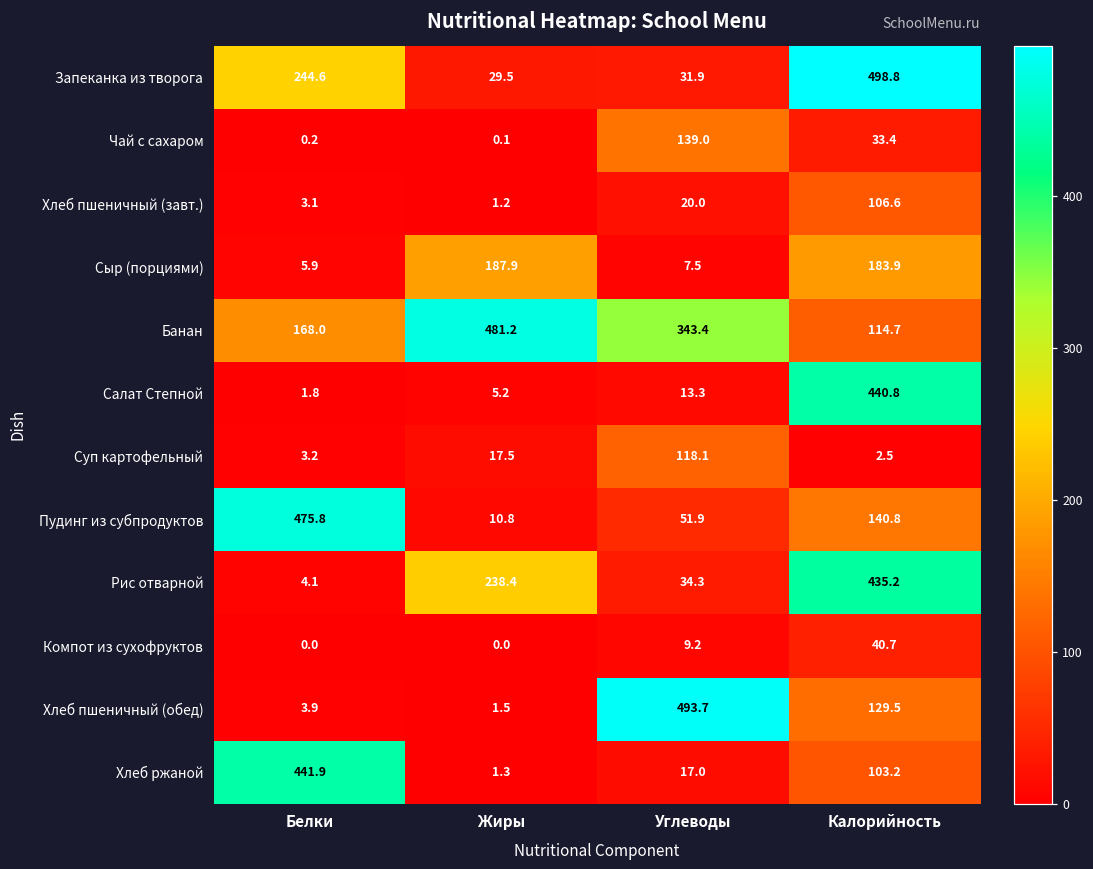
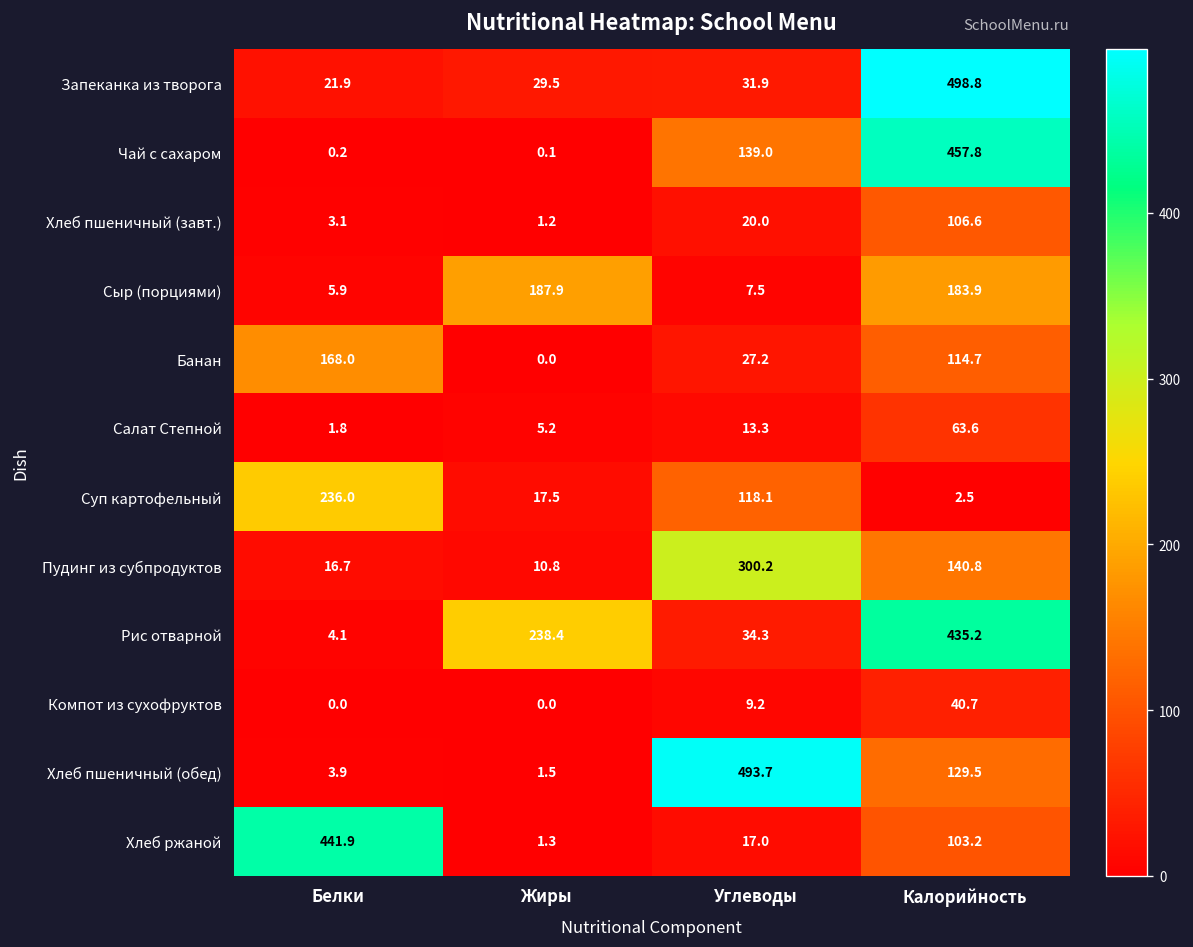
  {
    "Запеканка из творога": {
-     "Белки": 244.6,
+     "Белки": 21.9,
      "Жиры": 29.5,
      "Углеводы": 31.9,
      "Калорийность": 498.8
    },
    "Чай с сахаром": {
      "Белки": 0.2,
      "Жиры": 0.1,
      "Углеводы": 139.0,
-     "Калорийность": 33.4
+     "Калорийность": 457.8
    },
    "Хлеб пшеничный (завт.)": {
      "Белки": 3.1,
      "Жиры": 1.2,
      "Углеводы": 20.0,
      "Калорийность": 106.6
    },
    "Сыр (порциями)": {
      "Белки": 5.9,
      "Жиры": 187.9,
      "Углеводы": 7.5,
      "Калорийность": 183.9
    },
    "Банан": {
      "Белки": 168.0,
-     "Жиры": 481.2,
-     "Углеводы": 343.4,
+     "Жиры": 0.0,
+     "Углеводы": 27.2,
      "Калорийность": 114.7
    },
    "Салат Степной": {
      "Белки": 1.8,
      "Жиры": 5.2,
      "Углеводы": 13.3,
-     "Калорийность": 440.8
+     "Калорийность": 63.6
    },
    "Суп картофельный": {
-     "Белки": 3.2,
+     "Белки": 236.0,
      "Жиры": 17.5,
      "Углеводы": 118.1,
      "Калорийность": 2.5
    },
    "Пудинг из субпродуктов": {
-     "Белки": 475.8,
+     "Белки": 16.7,
      "Жиры": 10.8,
-     "Углеводы": 51.9,
+     "Углеводы": 300.2,
      "Калорийность": 140.8
    },
    "Рис отварной": {
      "Белки": 4.1,
      "Жиры": 238.4,
      "Углеводы": 34.3,
      "Калорийность": 435.2
    },
    "Компот из сухофруктов": {
      "Белки": 0.0,
      "Жиры": 0.0,
      "Углеводы": 9.2,
      "Калорийность": 40.7
    },
    "Хлеб пшеничный (обед)": {
      "Белки": 3.9,
      "Жиры": 1.5,
      "Углеводы": 493.7,
      "Калорийность": 129.5
    },
    "Хлеб ржаной": {
      "Белки": 441.9,
      "Жиры": 1.3,
      "Углеводы": 17.0,
      "Калорийность": 103.2
    }
  }
